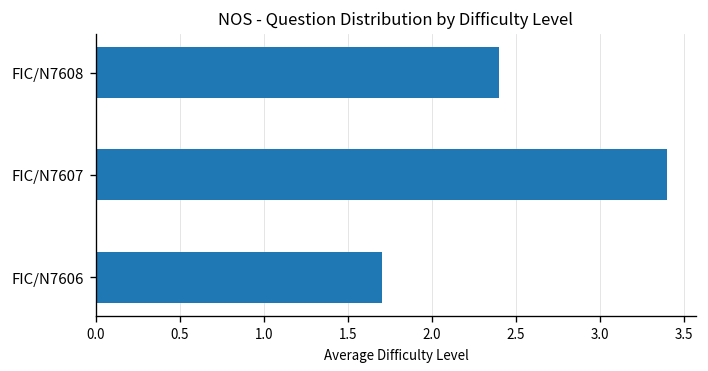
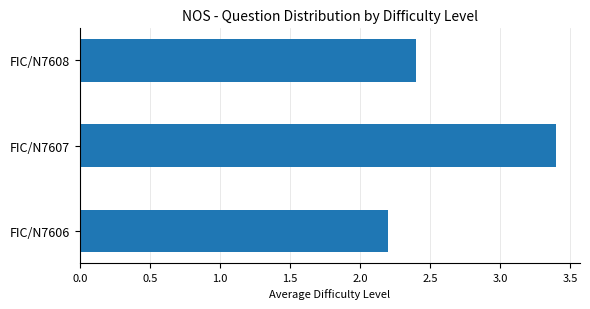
  {
    "FIC/N7608": 2.4,
    "FIC/N7607": 3.4,
-   "FIC/N7606": 1.7
+   "FIC/N7606": 2.2
  }
